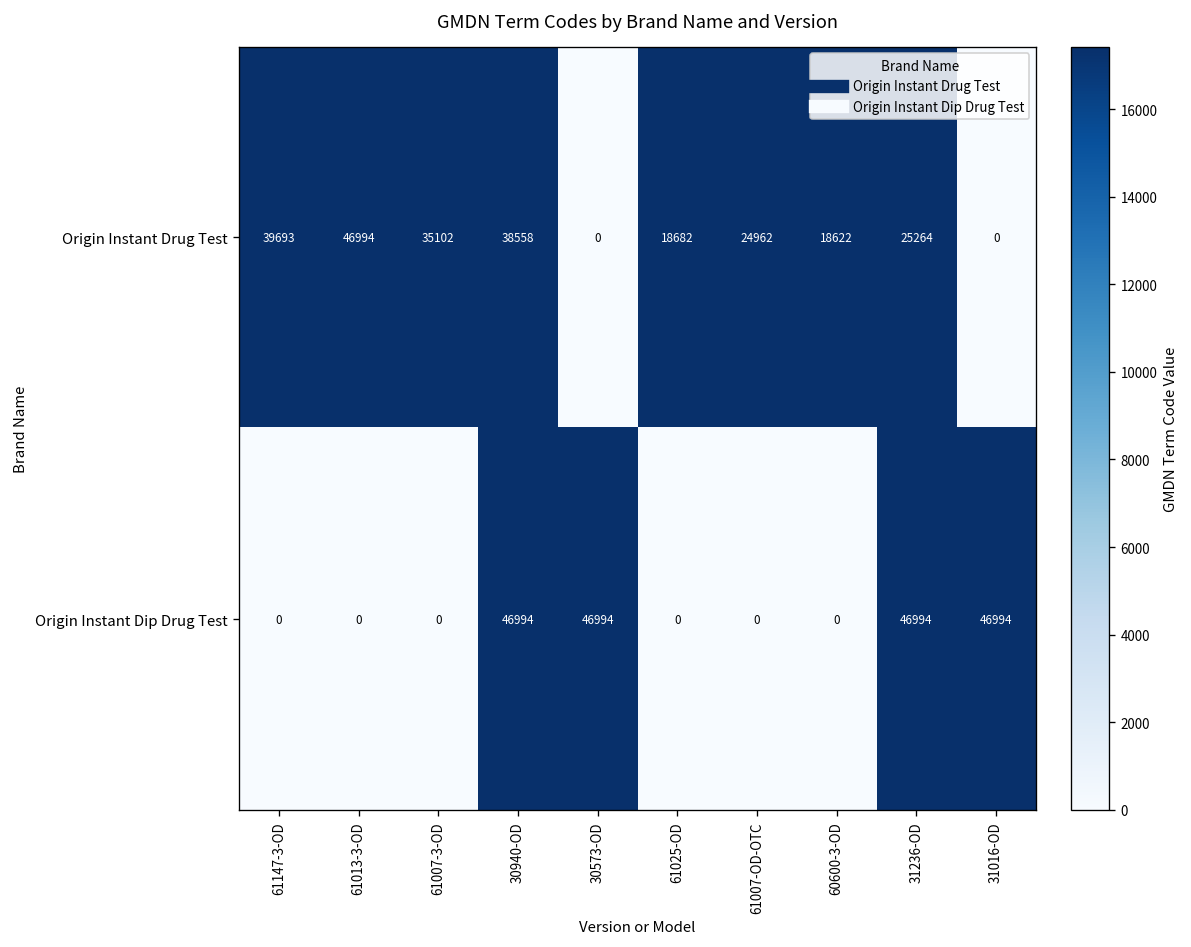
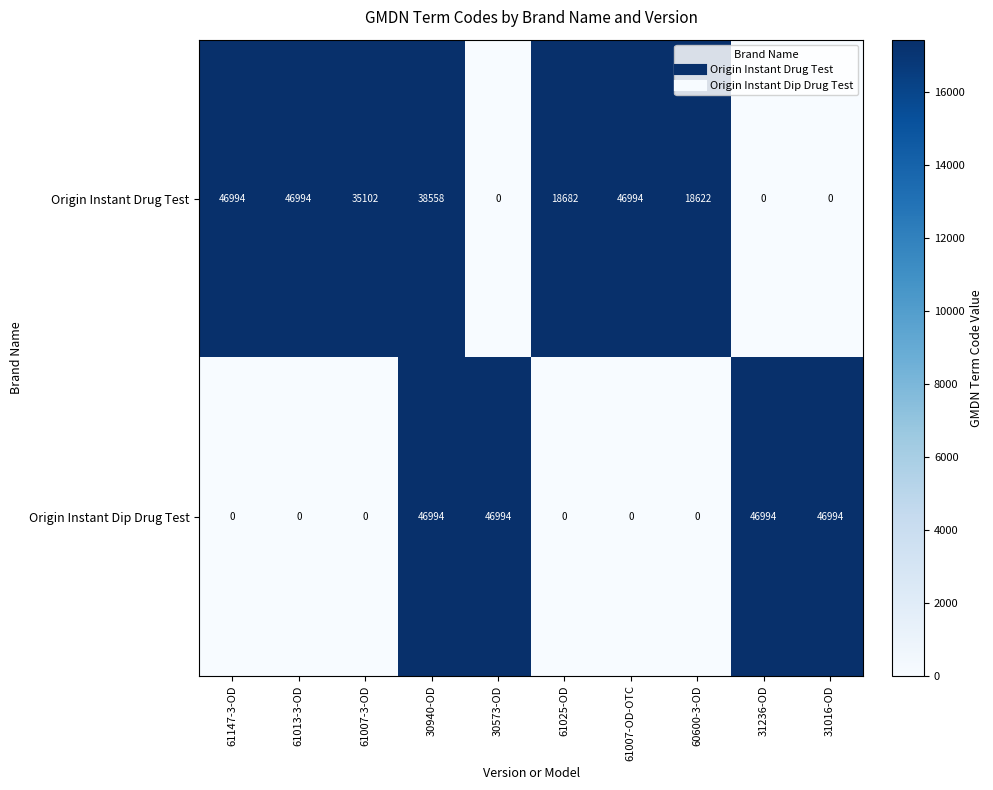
  {
    "Origin Instant Drug Test": {
-     "61147-3-OD": 39693,
+     "61147-3-OD": 46994,
      "61013-3-OD": 46994,
      "61007-3-OD": 35102,
      "30940-OD": 38558,
      "30573-OD": 0,
      "61025-OD": 18682,
-     "61007-OD-OTC": 24962,
+     "61007-OD-OTC": 46994,
      "60600-3-OD": 18622,
-     "31236-OD": 25264,
+     "31236-OD": 0,
      "31016-OD": 0
    },
    "Origin Instant Dip Drug Test": {
      "61147-3-OD": 0,
      "61013-3-OD": 0,
      "61007-3-OD": 0,
      "30940-OD": 46994,
      "30573-OD": 46994,
      "61025-OD": 0,
      "61007-OD-OTC": 0,
      "60600-3-OD": 0,
      "31236-OD": 46994,
      "31016-OD": 46994
    }
  }
